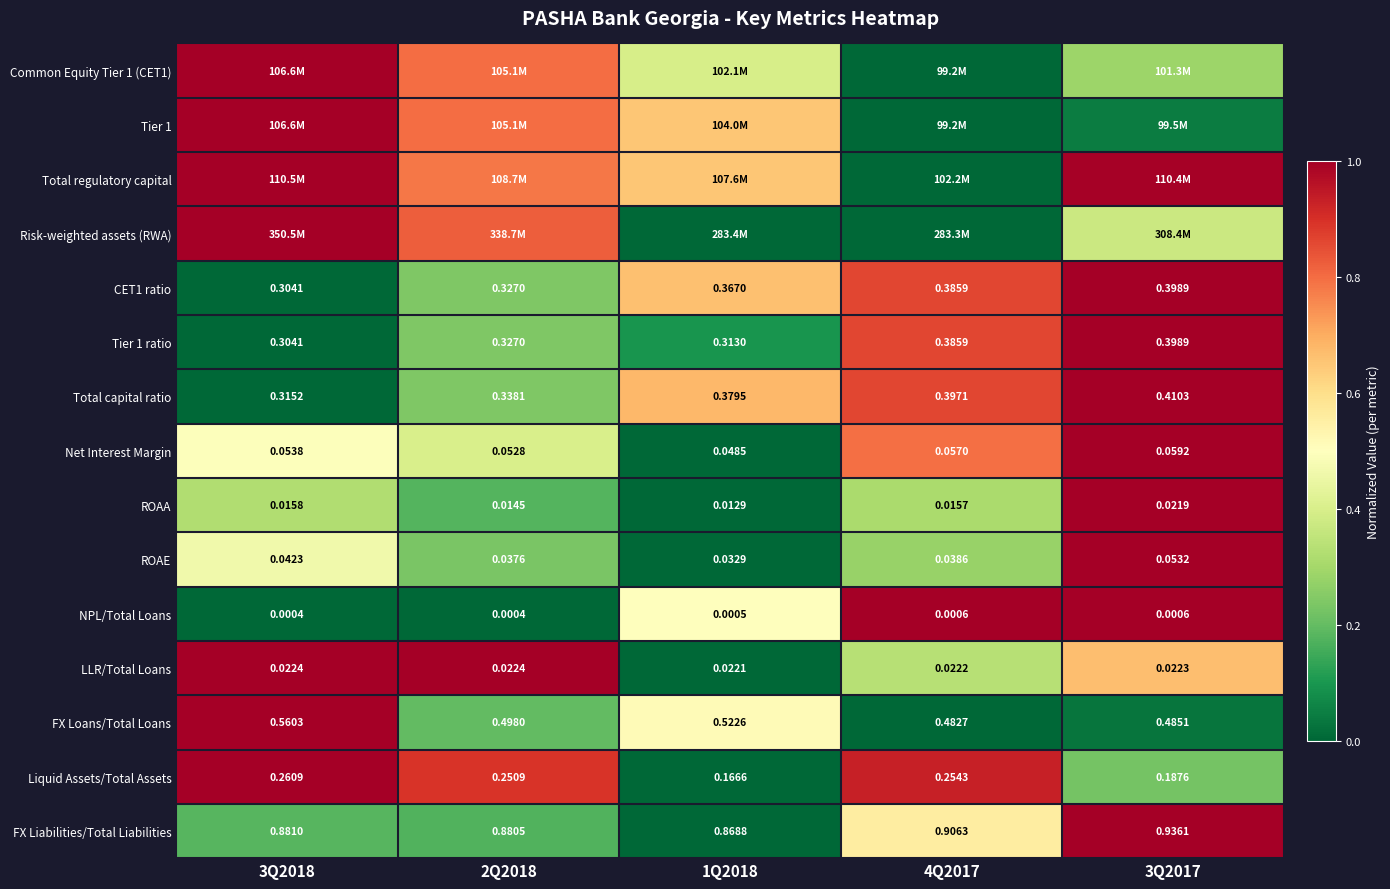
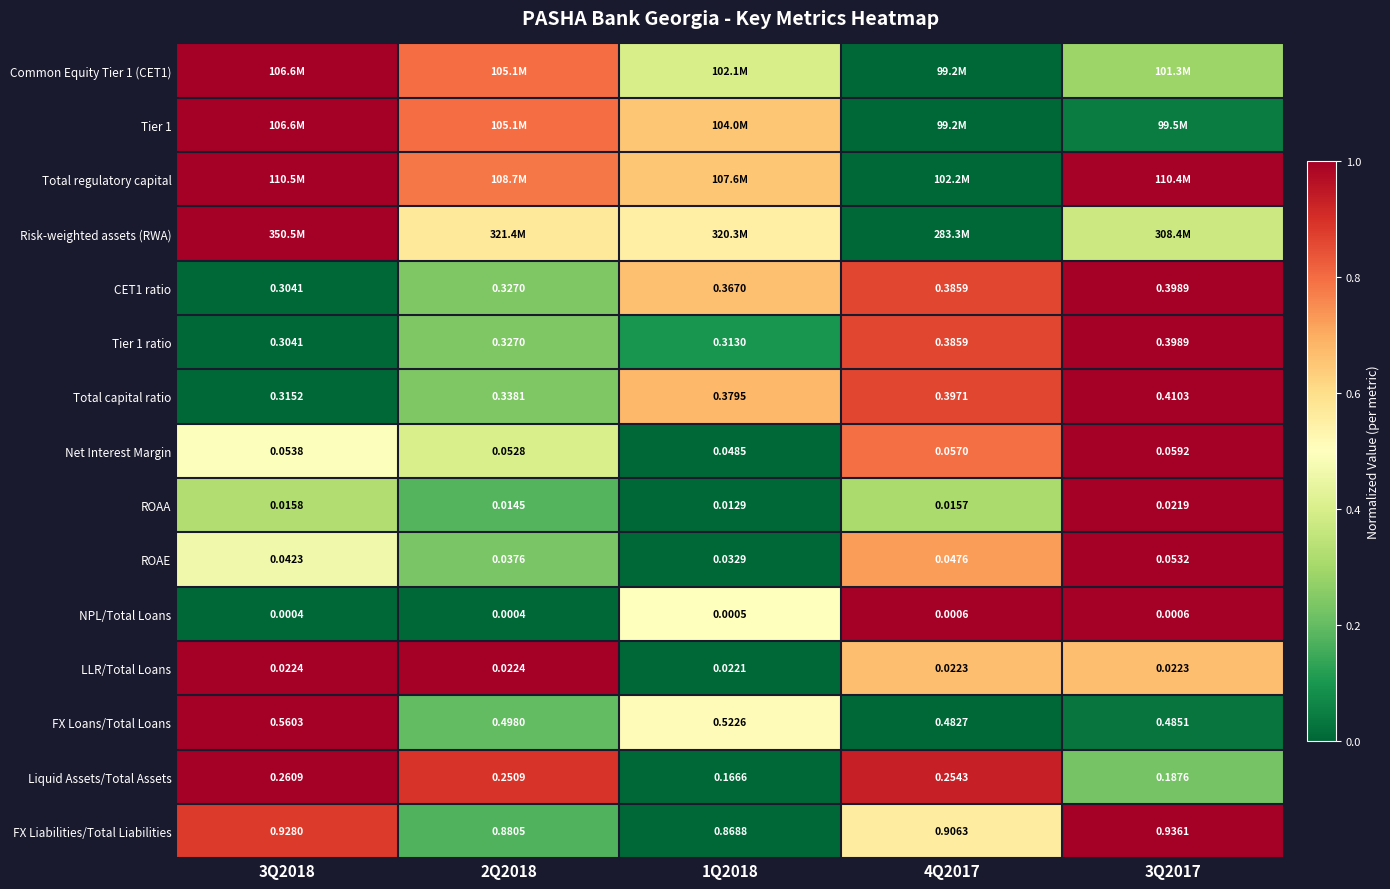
  {
    "Common Equity Tier 1 (CET1)": {
      "3Q2018": "106.6M",
      "2Q2018": "105.1M",
      "1Q2018": "102.1M",
      "4Q2017": "99.2M",
      "3Q2017": "101.3M"
    },
    "Tier 1": {
      "3Q2018": "106.6M",
      "2Q2018": "105.1M",
      "1Q2018": "104.0M",
      "4Q2017": "99.2M",
      "3Q2017": "99.5M"
    },
    "Total regulatory capital": {
      "3Q2018": "110.5M",
      "2Q2018": "108.7M",
      "1Q2018": "107.6M",
      "4Q2017": "102.2M",
      "3Q2017": "110.4M"
    },
    "Risk-weighted assets (RWA)": {
      "3Q2018": "350.5M",
-     "2Q2018": "338.7M",
-     "1Q2018": "283.4M",
+     "2Q2018": "321.4M",
+     "1Q2018": "320.3M",
      "4Q2017": "283.3M",
      "3Q2017": "308.4M"
    },
    "CET1 ratio": {
      "3Q2018": "0.3041",
      "2Q2018": "0.3270",
      "1Q2018": "0.3670",
      "4Q2017": "0.3859",
      "3Q2017": "0.3989"
    },
    "Tier 1 ratio": {
      "3Q2018": "0.3041",
      "2Q2018": "0.3270",
      "1Q2018": "0.3130",
      "4Q2017": "0.3859",
      "3Q2017": "0.3989"
    },
    "Total capital ratio": {
      "3Q2018": "0.3152",
      "2Q2018": "0.3381",
      "1Q2018": "0.3795",
      "4Q2017": "0.3971",
      "3Q2017": "0.4103"
    },
    "Net Interest Margin": {
      "3Q2018": "0.0538",
      "2Q2018": "0.0528",
      "1Q2018": "0.0485",
      "4Q2017": "0.0570",
      "3Q2017": "0.0592"
    },
    "ROAA": {
      "3Q2018": "0.0158",
      "2Q2018": "0.0145",
      "1Q2018": "0.0129",
      "4Q2017": "0.0157",
      "3Q2017": "0.0219"
    },
    "ROAE": {
      "3Q2018": "0.0423",
      "2Q2018": "0.0376",
      "1Q2018": "0.0329",
-     "4Q2017": "0.0386",
+     "4Q2017": "0.0476",
      "3Q2017": "0.0532"
    },
    "NPL/Total Loans": {
      "3Q2018": "0.0004",
      "2Q2018": "0.0004",
      "1Q2018": "0.0005",
      "4Q2017": "0.0006",
      "3Q2017": "0.0006"
    },
    "LLR/Total Loans": {
      "3Q2018": "0.0224",
      "2Q2018": "0.0224",
      "1Q2018": "0.0221",
-     "4Q2017": "0.0222",
+     "4Q2017": "0.0223",
      "3Q2017": "0.0223"
    },
    "FX Loans/Total Loans": {
      "3Q2018": "0.5603",
      "2Q2018": "0.4980",
      "1Q2018": "0.5226",
      "4Q2017": "0.4827",
      "3Q2017": "0.4851"
    },
    "Liquid Assets/Total Assets": {
      "3Q2018": "0.2609",
      "2Q2018": "0.2509",
      "1Q2018": "0.1666",
      "4Q2017": "0.2543",
      "3Q2017": "0.1876"
    },
    "FX Liabilities/Total Liabilities": {
-     "3Q2018": "0.8810",
+     "3Q2018": "0.9280",
      "2Q2018": "0.8805",
      "1Q2018": "0.8688",
      "4Q2017": "0.9063",
      "3Q2017": "0.9361"
    }
  }
